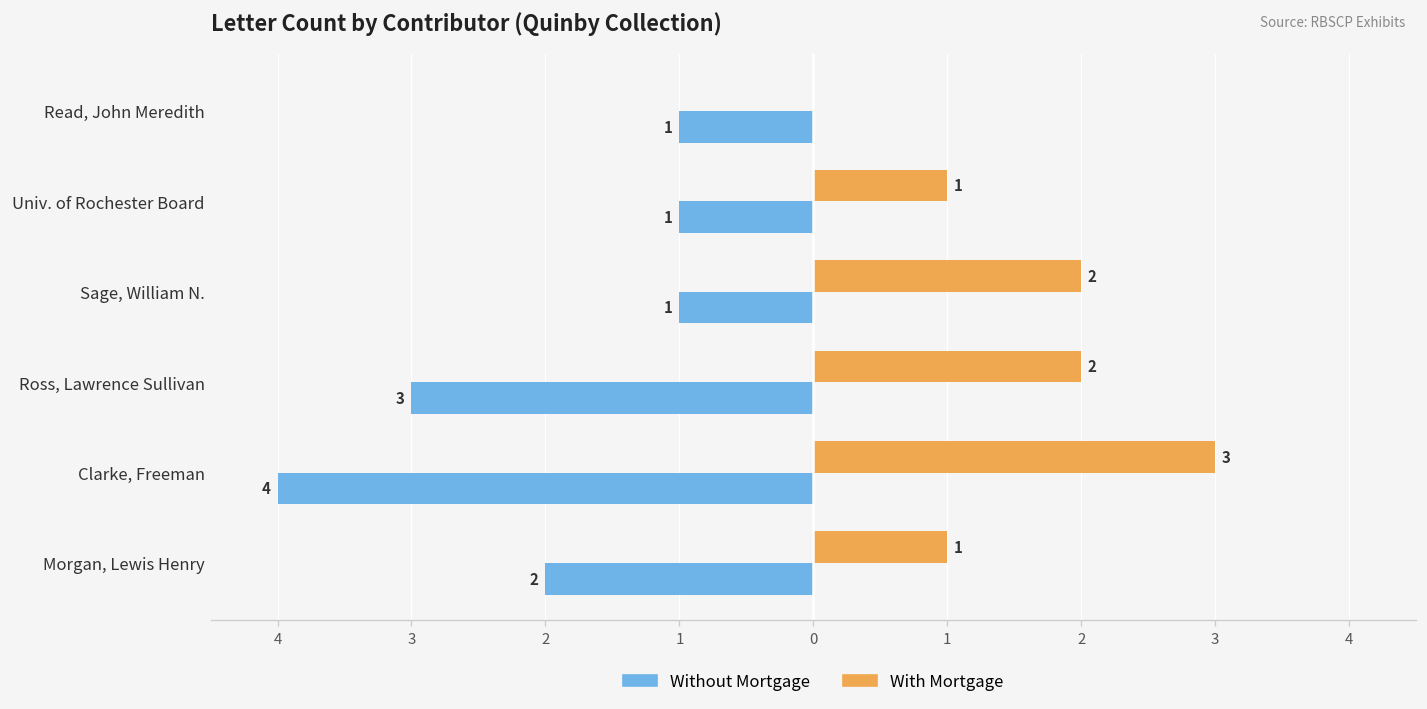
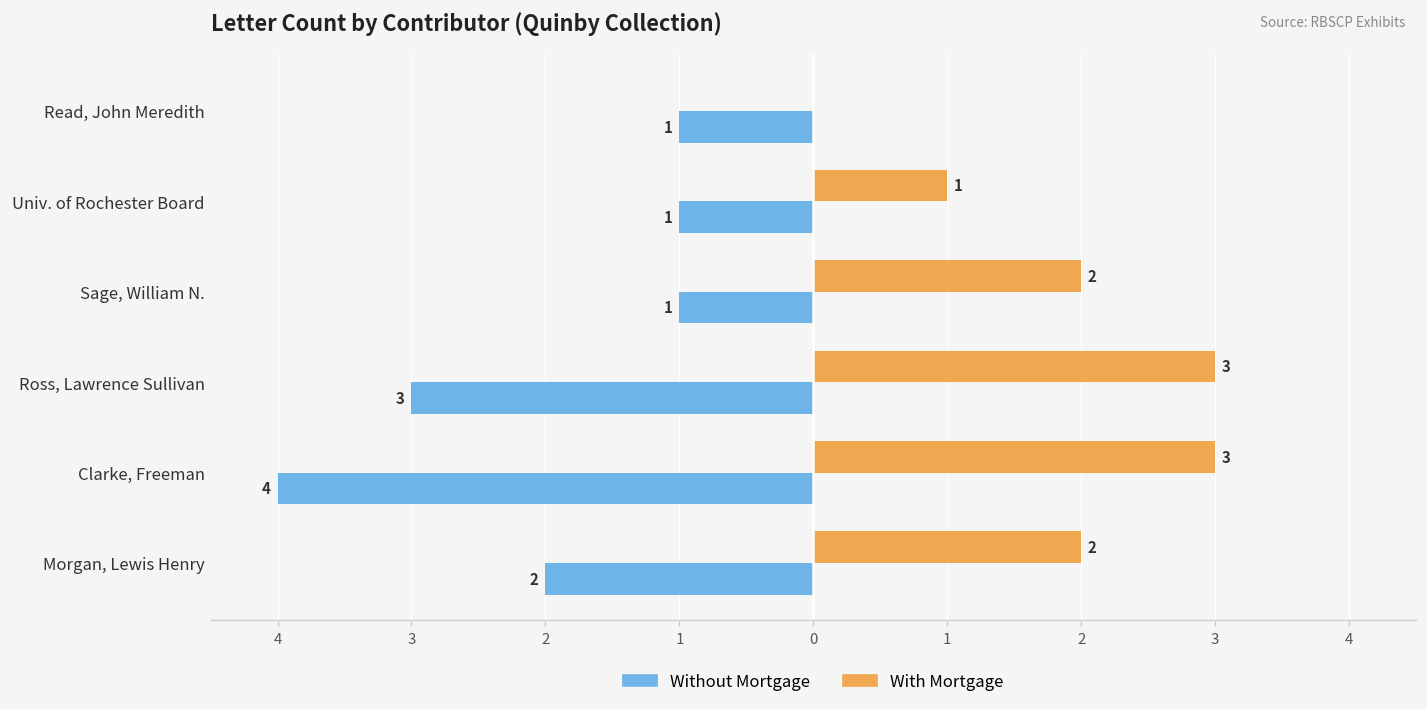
  {
    "With Mortgage": {
      "Univ. of Rochester Board": 1,
      "Sage, William N.": 2,
-     "Ross, Lawrence Sullivan": 2,
+     "Ross, Lawrence Sullivan": 3,
      "Clarke, Freeman": 3,
-     "Morgan, Lewis Henry": 1
+     "Morgan, Lewis Henry": 2
    }
  }
